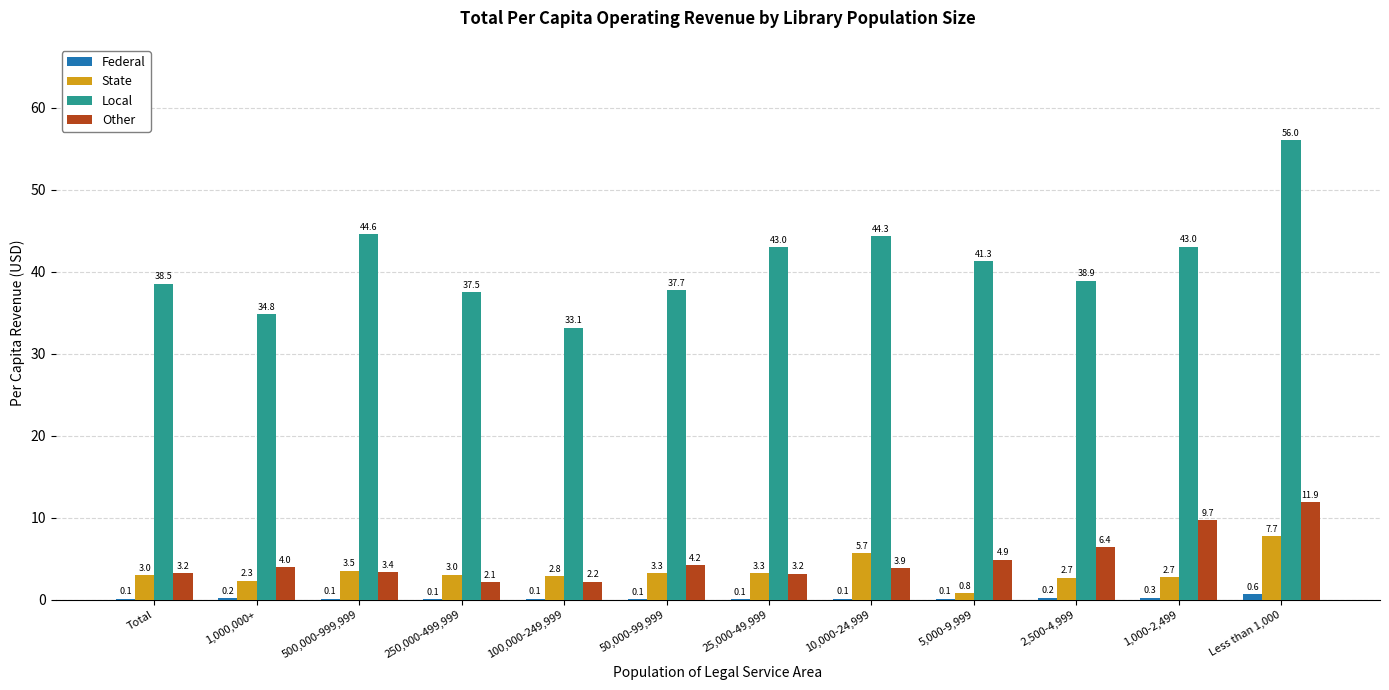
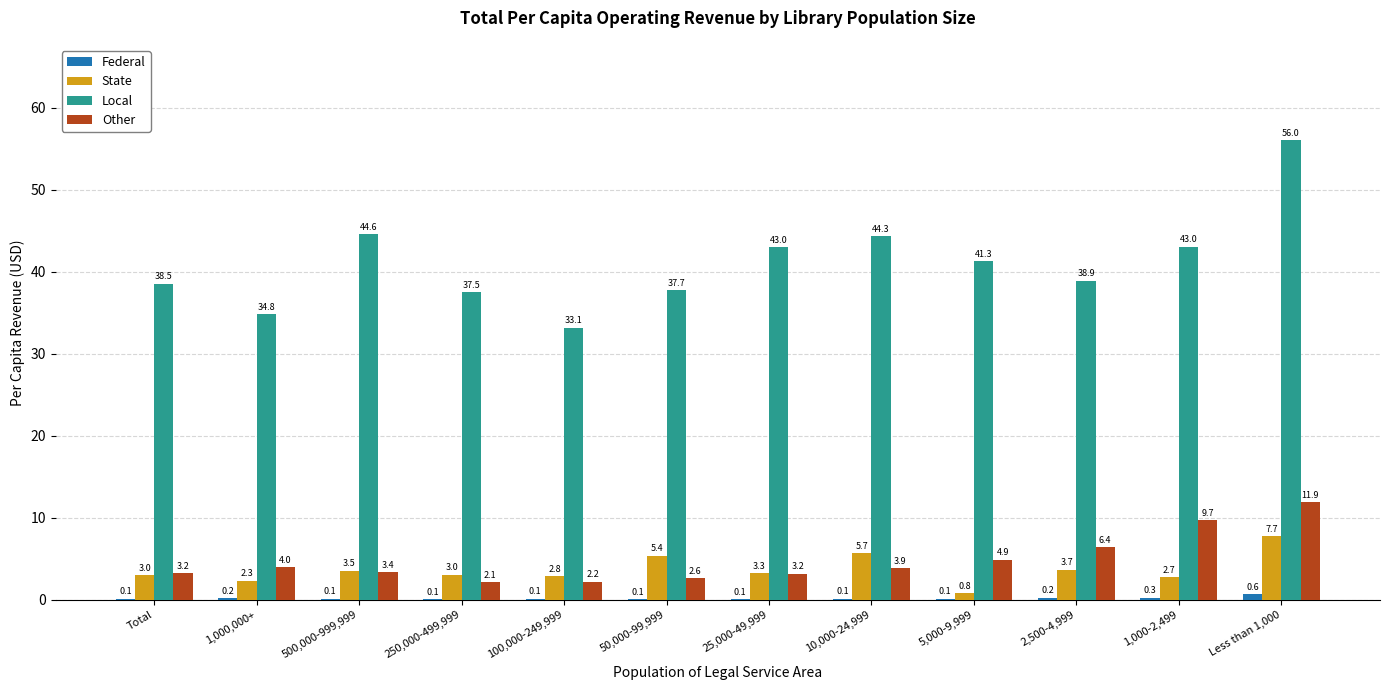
  {
    "State": {
      "Total": 3.0,
      "1,000,000+": 2.3,
      "500,000-999,999": 3.5,
      "250,000-499,999": 3.0,
      "100,000-249,999": 2.8,
-     "50,000-99,999": 3.3,
+     "50,000-99,999": 5.4,
      "25,000-49,999": 3.3,
      "10,000-24,999": 5.7,
      "5,000-9,999": 0.8,
-     "2,500-4,999": 2.7,
+     "2,500-4,999": 3.7,
      "1,000-2,499": 2.7,
      "Less than 1,000": 7.7
    },
    "Other": {
      "Total": 3.2,
      "1,000,000+": 4.0,
      "500,000-999,999": 3.4,
      "250,000-499,999": 2.1,
      "100,000-249,999": 2.2,
-     "50,000-99,999": 4.2,
+     "50,000-99,999": 2.6,
      "25,000-49,999": 3.2,
      "10,000-24,999": 3.9,
      "5,000-9,999": 4.9,
      "2,500-4,999": 6.4,
      "1,000-2,499": 9.7,
      "Less than 1,000": 11.9
    }
  }
